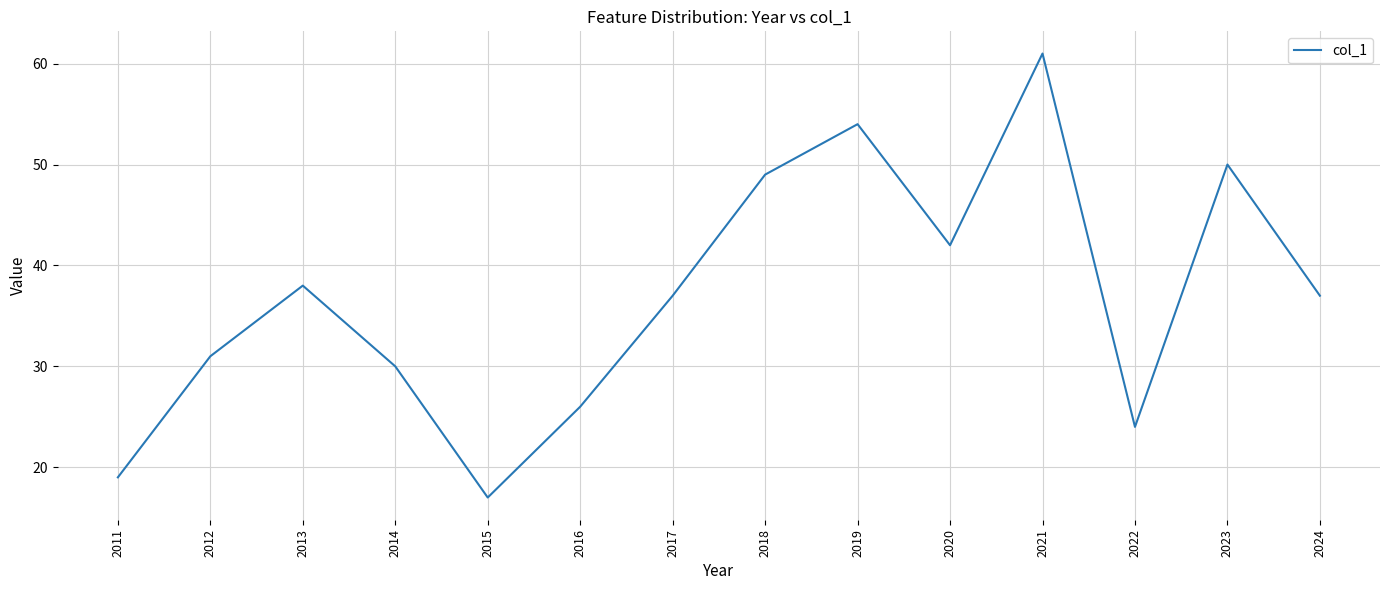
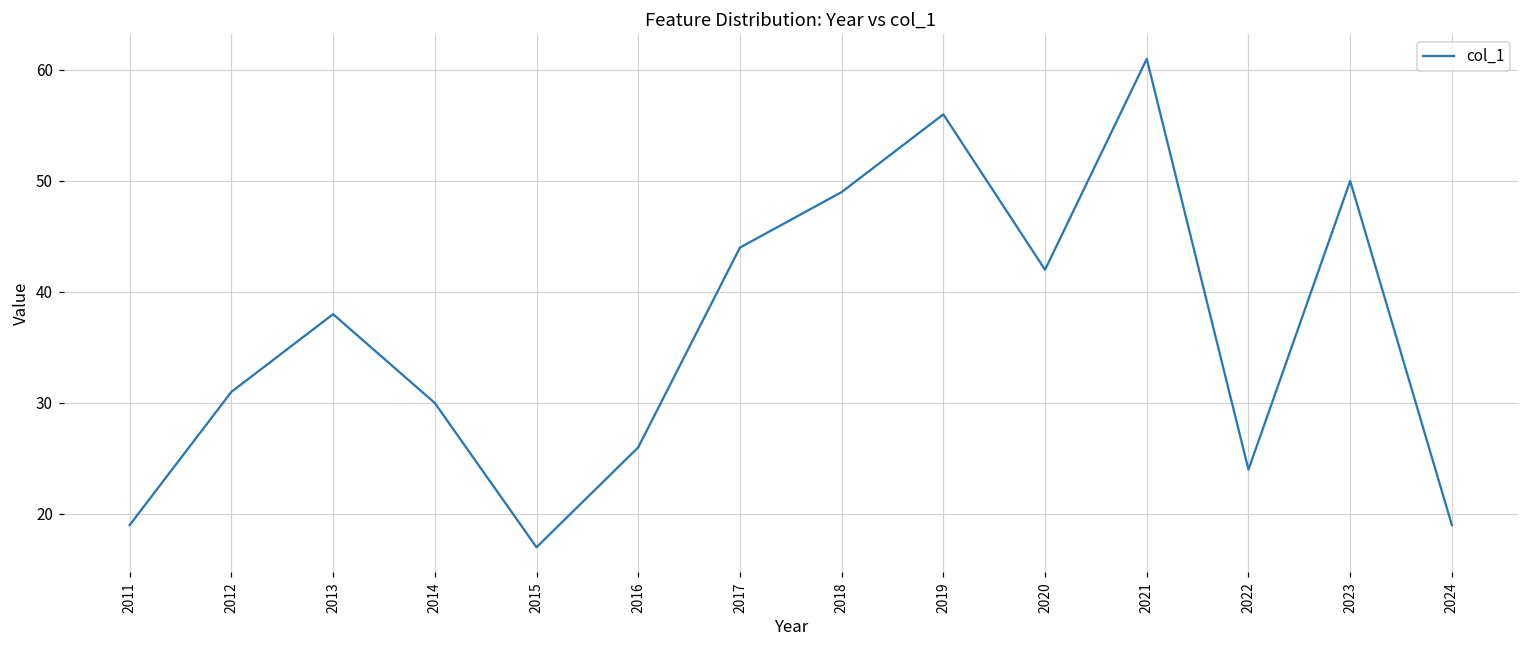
  {
    "2011": 19,
    "2012": 31,
    "2013": 38,
    "2014": 30,
    "2015": 17,
    "2016": 26,
-   "2017": 37,
+   "2017": 44,
    "2018": 49,
-   "2019": 54,
+   "2019": 56,
    "2020": 42,
    "2021": 61,
    "2022": 24,
    "2023": 50,
-   "2024": 37
+   "2024": 19
  }
